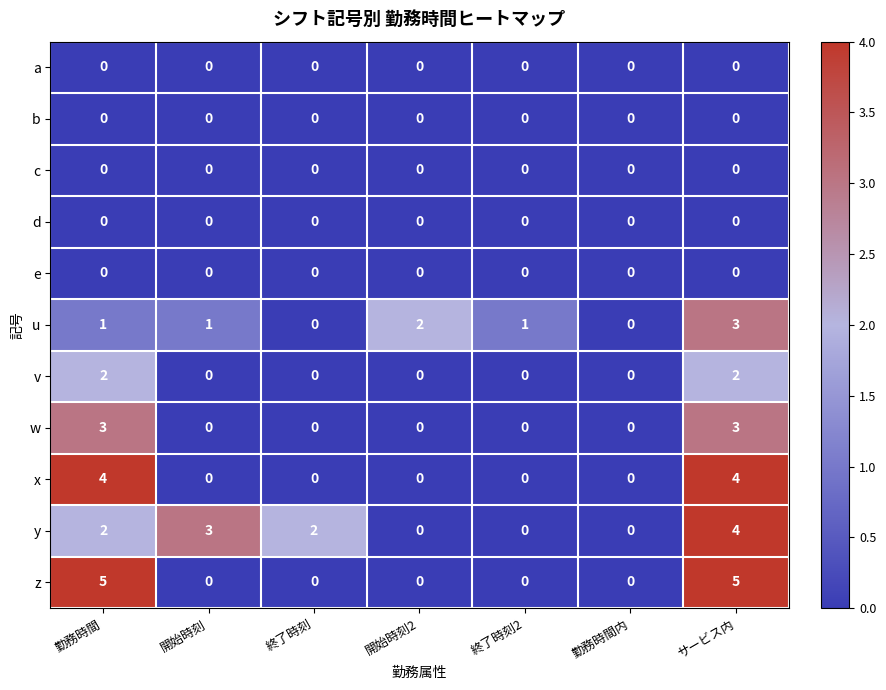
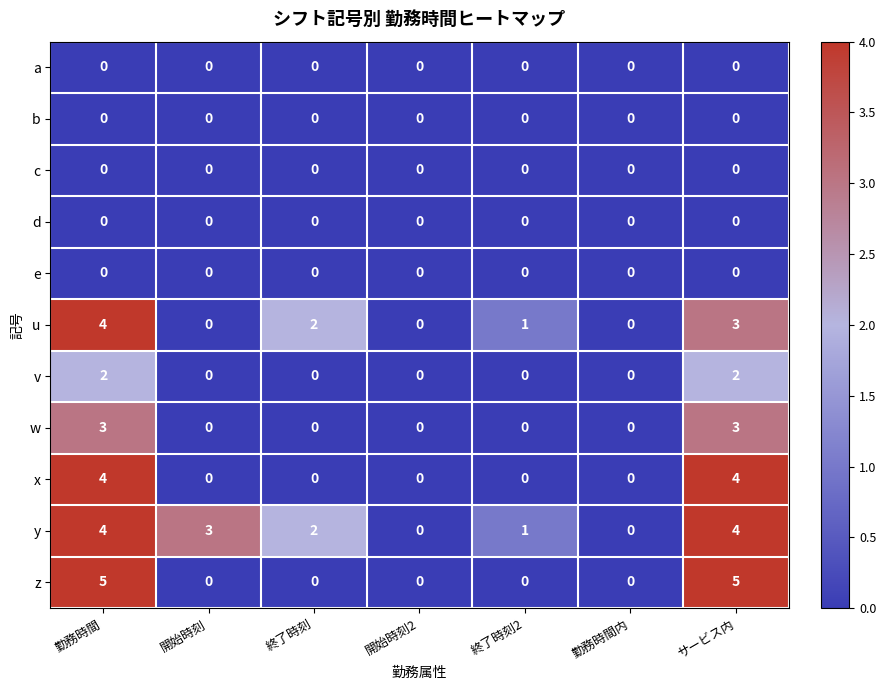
  {
    "a": {
      "勤務時間": 0,
      "開始時刻": 0,
      "終了時刻": 0,
      "開始時刻2": 0,
      "終了時刻2": 0,
      "勤務時間内": 0,
      "サービス内": 0
    },
    "b": {
      "勤務時間": 0,
      "開始時刻": 0,
      "終了時刻": 0,
      "開始時刻2": 0,
      "終了時刻2": 0,
      "勤務時間内": 0,
      "サービス内": 0
    },
    "c": {
      "勤務時間": 0,
      "開始時刻": 0,
      "終了時刻": 0,
      "開始時刻2": 0,
      "終了時刻2": 0,
      "勤務時間内": 0,
      "サービス内": 0
    },
    "d": {
      "勤務時間": 0,
      "開始時刻": 0,
      "終了時刻": 0,
      "開始時刻2": 0,
      "終了時刻2": 0,
      "勤務時間内": 0,
      "サービス内": 0
    },
    "e": {
      "勤務時間": 0,
      "開始時刻": 0,
      "終了時刻": 0,
      "開始時刻2": 0,
      "終了時刻2": 0,
      "勤務時間内": 0,
      "サービス内": 0
    },
    "u": {
-     "勤務時間": 1,
-     "開始時刻": 1,
-     "終了時刻": 0,
-     "開始時刻2": 2,
+     "勤務時間": 4,
+     "開始時刻": 0,
+     "終了時刻": 2,
+     "開始時刻2": 0,
      "終了時刻2": 1,
      "勤務時間内": 0,
      "サービス内": 3
    },
    "v": {
      "勤務時間": 2,
      "開始時刻": 0,
      "終了時刻": 0,
      "開始時刻2": 0,
      "終了時刻2": 0,
      "勤務時間内": 0,
      "サービス内": 2
    },
    "w": {
      "勤務時間": 3,
      "開始時刻": 0,
      "終了時刻": 0,
      "開始時刻2": 0,
      "終了時刻2": 0,
      "勤務時間内": 0,
      "サービス内": 3
    },
    "x": {
      "勤務時間": 4,
      "開始時刻": 0,
      "終了時刻": 0,
      "開始時刻2": 0,
      "終了時刻2": 0,
      "勤務時間内": 0,
      "サービス内": 4
    },
    "y": {
-     "勤務時間": 2,
+     "勤務時間": 4,
      "開始時刻": 3,
      "終了時刻": 2,
      "開始時刻2": 0,
-     "終了時刻2": 0,
+     "終了時刻2": 1,
      "勤務時間内": 0,
      "サービス内": 4
    },
    "z": {
      "勤務時間": 5,
      "開始時刻": 0,
      "終了時刻": 0,
      "開始時刻2": 0,
      "終了時刻2": 0,
      "勤務時間内": 0,
      "サービス内": 5
    }
  }
